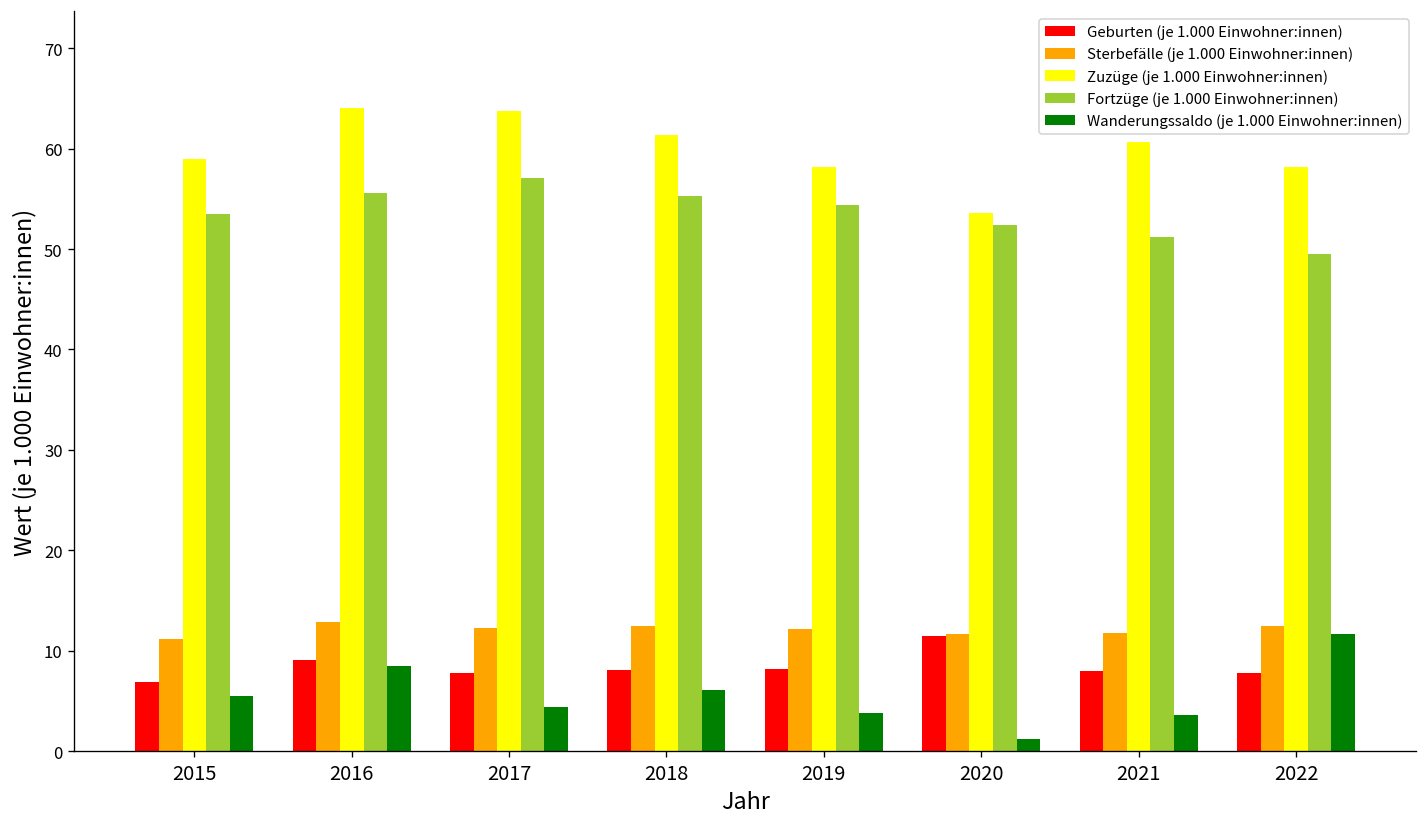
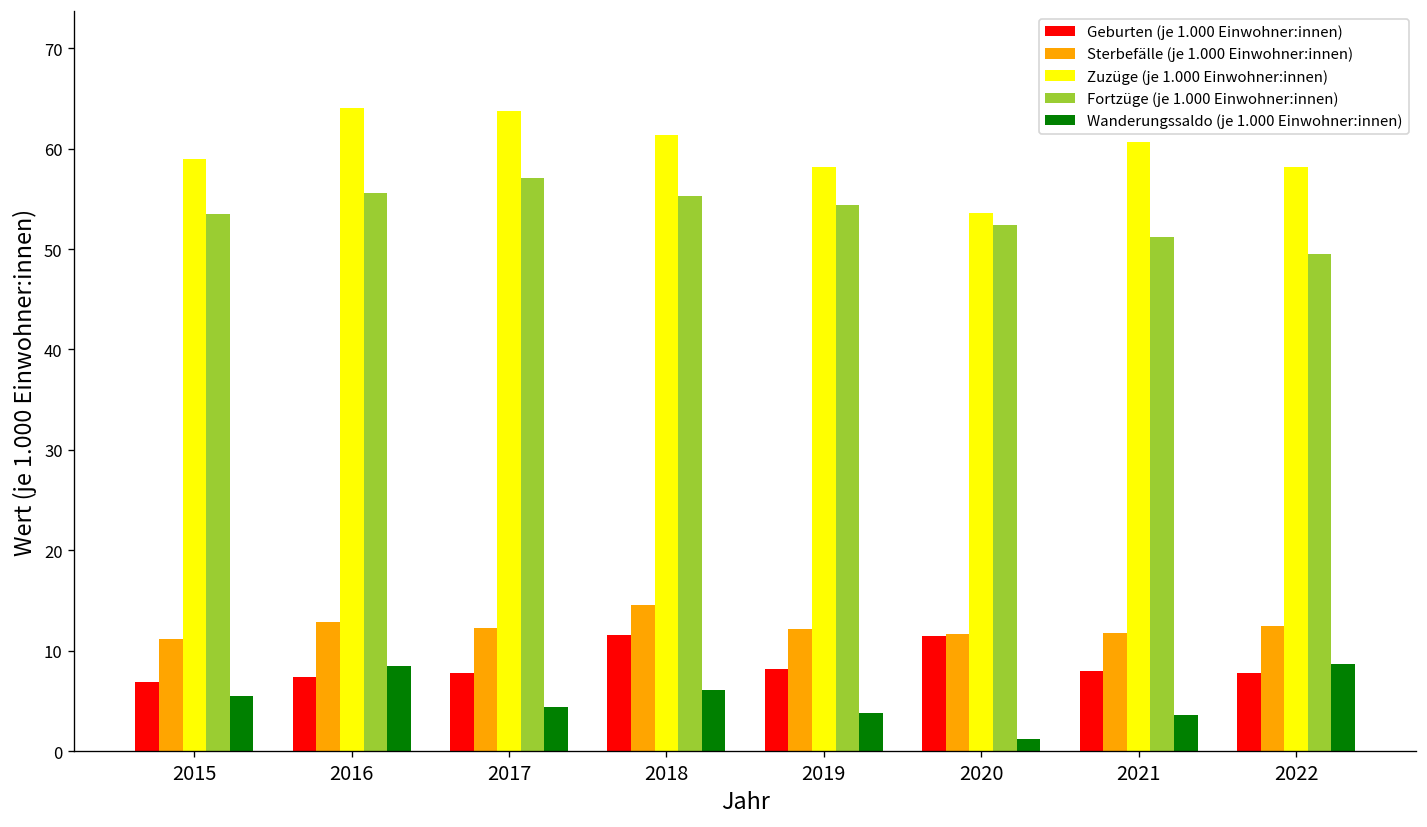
  {
    "Geburten (je 1.000 Einwohner:innen)": {
      "2015": 7,
-     "2016": 9,
+     "2016": 7,
      "2017": 8,
-     "2018": 8,
+     "2018": 12,
      "2019": 8,
      "2020": 12,
      "2021": 8,
      "2022": 8
    },
    "Sterbefälle (je 1.000 Einwohner:innen)": {
      "2015": 11,
      "2016": 13,
      "2017": 12,
-     "2018": 13,
+     "2018": 15,
      "2019": 12,
      "2020": 12,
      "2021": 12,
      "2022": 13
    },
    "Zuzüge (je 1.000 Einwohner:innen)": {
      "2015": 59,
      "2016": 64,
      "2017": 64,
      "2018": 61,
      "2019": 58,
      "2020": 54,
      "2021": 61,
      "2022": 58
    },
    "Fortzüge (je 1.000 Einwohner:innen)": {
      "2015": 54,
      "2016": 56,
      "2017": 57,
      "2018": 55,
      "2019": 54,
      "2020": 52,
      "2021": 51,
      "2022": 50
    },
    "Wanderungssaldo (je 1.000 Einwohner:innen)": {
      "2015": 6,
      "2016": 9,
      "2017": 4,
      "2018": 6,
      "2019": 4,
      "2020": 1,
      "2021": 4,
-     "2022": 12
+     "2022": 9
    }
  }
